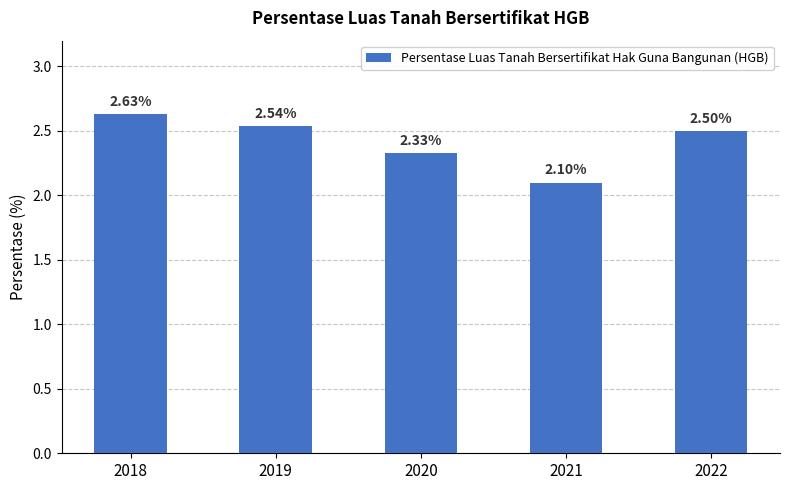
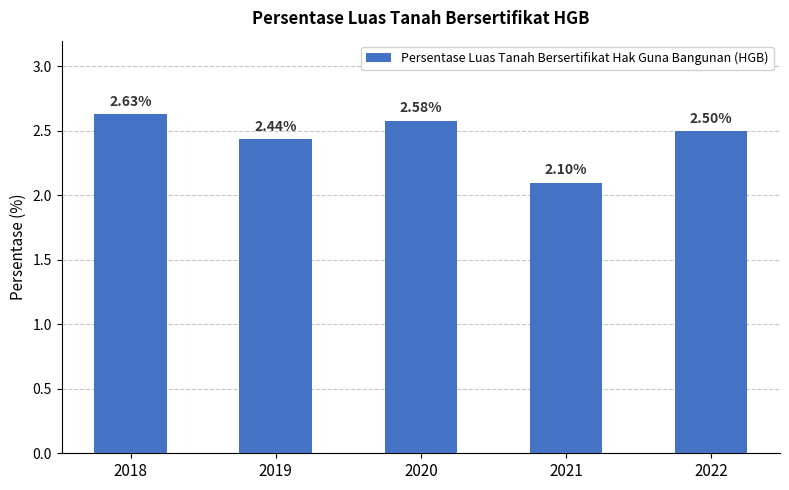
  {
    "2018": "2.63%",
-   "2019": "2.54%",
-   "2020": "2.33%",
+   "2019": "2.44%",
+   "2020": "2.58%",
    "2021": "2.10%",
    "2022": "2.50%"
  }
